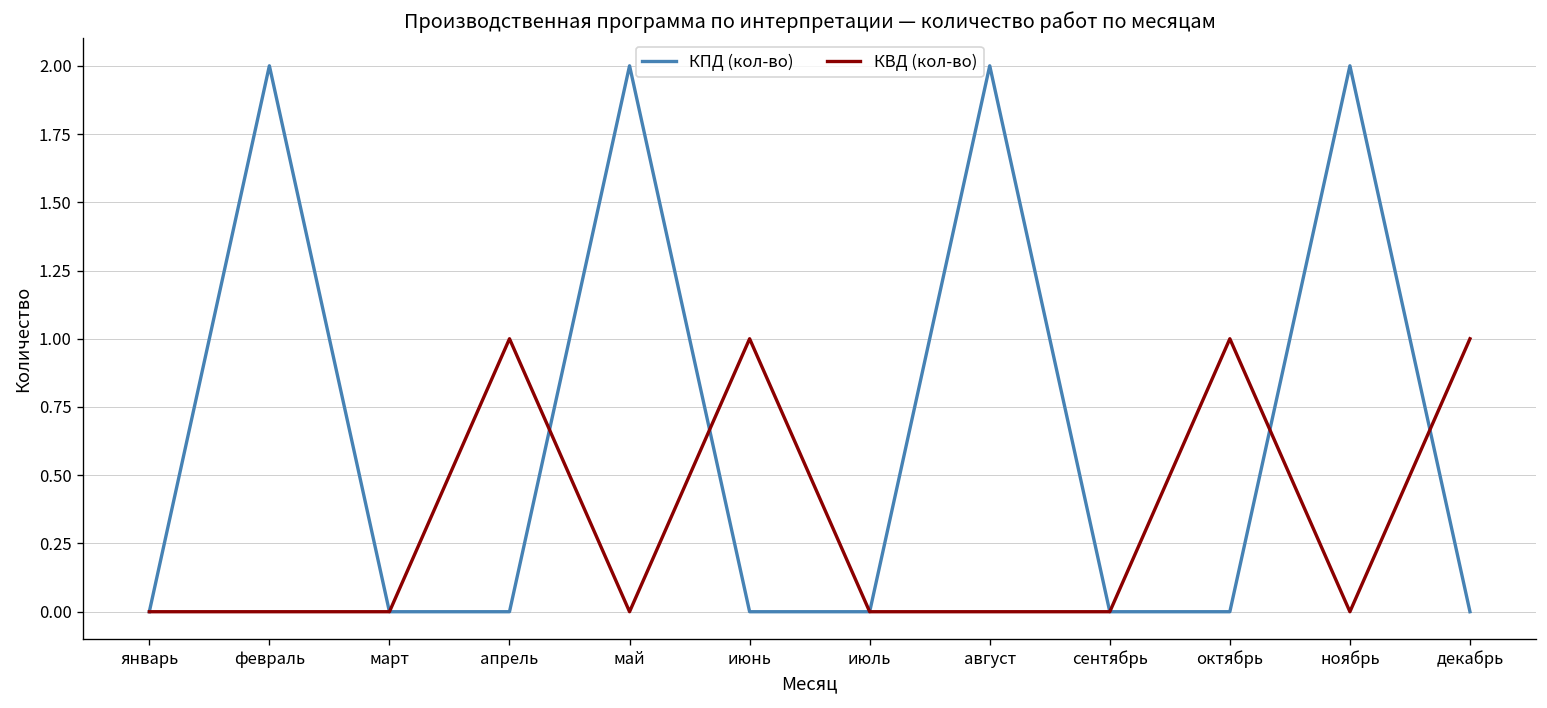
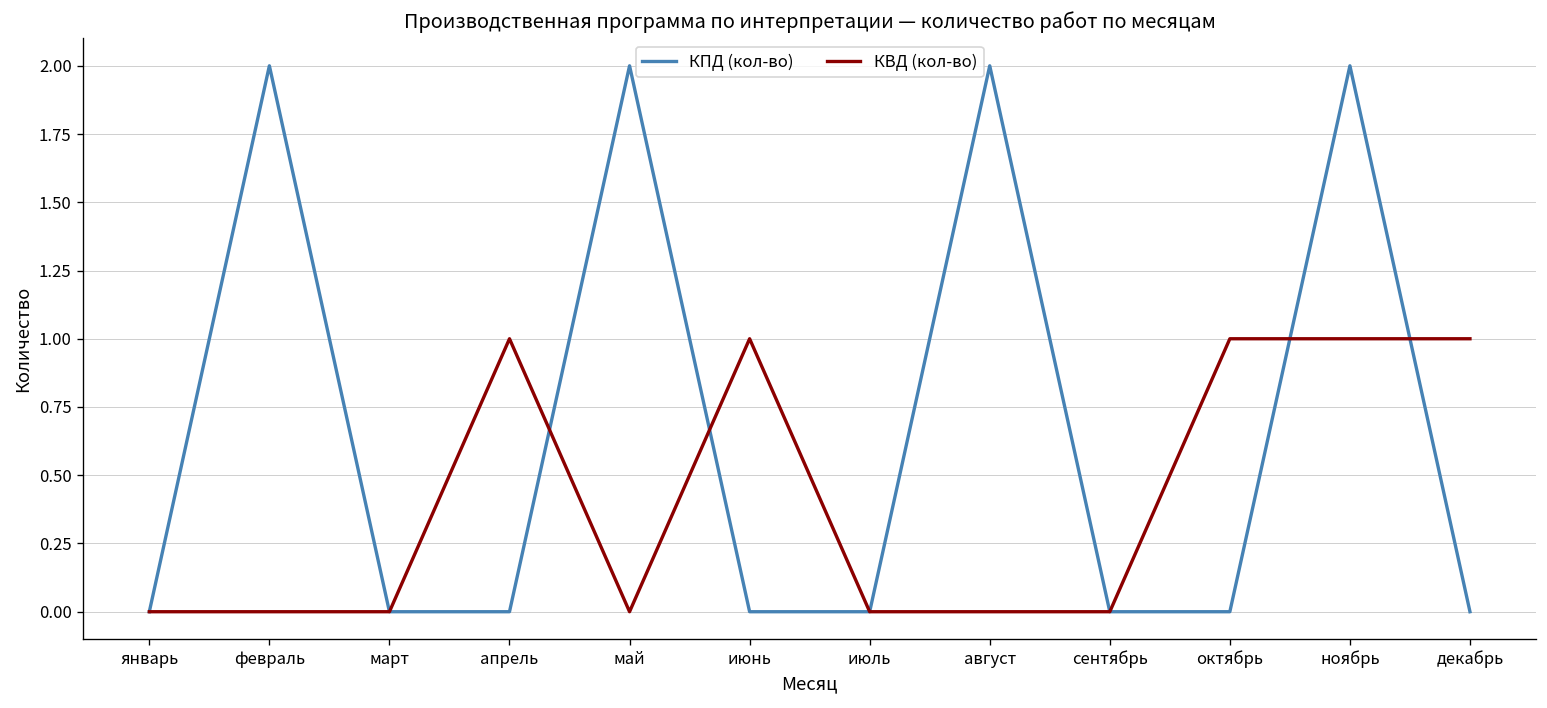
  {
    "КПД (кол-во)": {
      "февраль": 2,
      "апрель": 0,
      "май": 2,
      "июнь": 0,
      "август": 2,
      "октябрь": 0,
      "ноябрь": 2,
      "декабрь": 0
    },
    "КВД (кол-во)": {
      "февраль": 0,
      "апрель": 1,
      "май": 0,
      "июнь": 1,
      "август": 0,
      "октябрь": 1,
-     "ноябрь": 0,
+     "ноябрь": 1,
      "декабрь": 1
    }
  }
